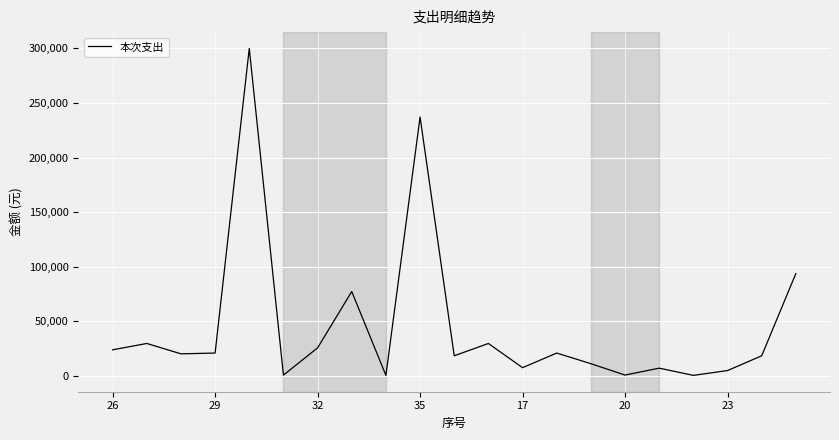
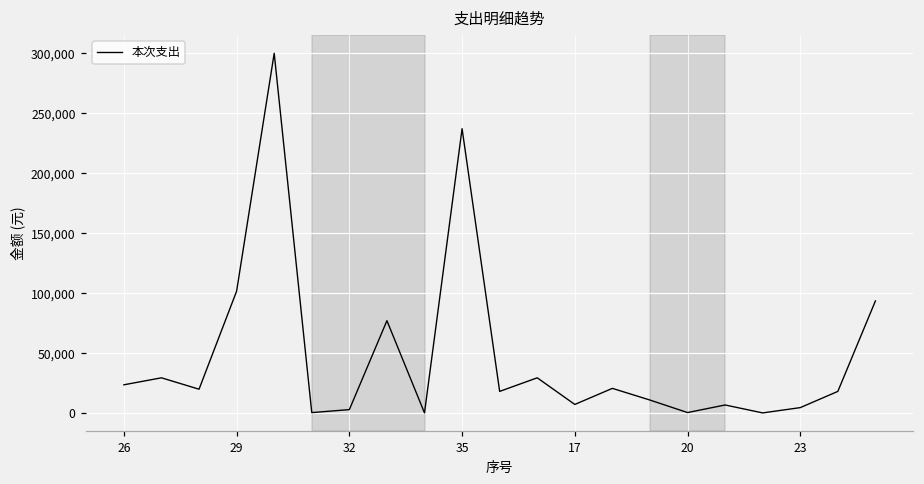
  {
    "26": "24,000",
-   "29": "21,000",
-   "32": "25,000",
+   "29": "102,000",
+   "32": "3,000",
    "35": "237,000",
    "17": "7,000",
    "20": "1,000",
    "23": "5,000"
  }
